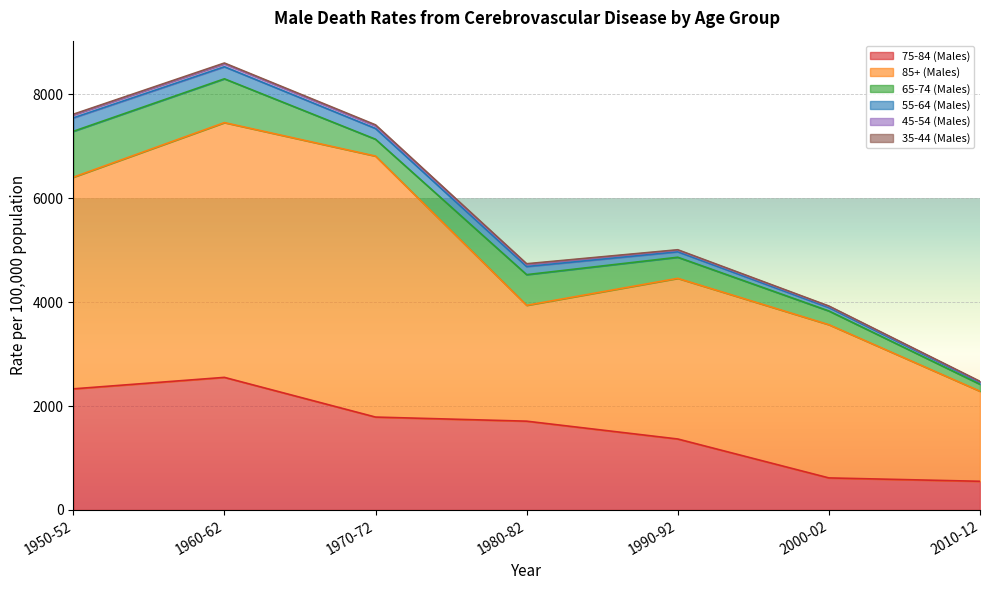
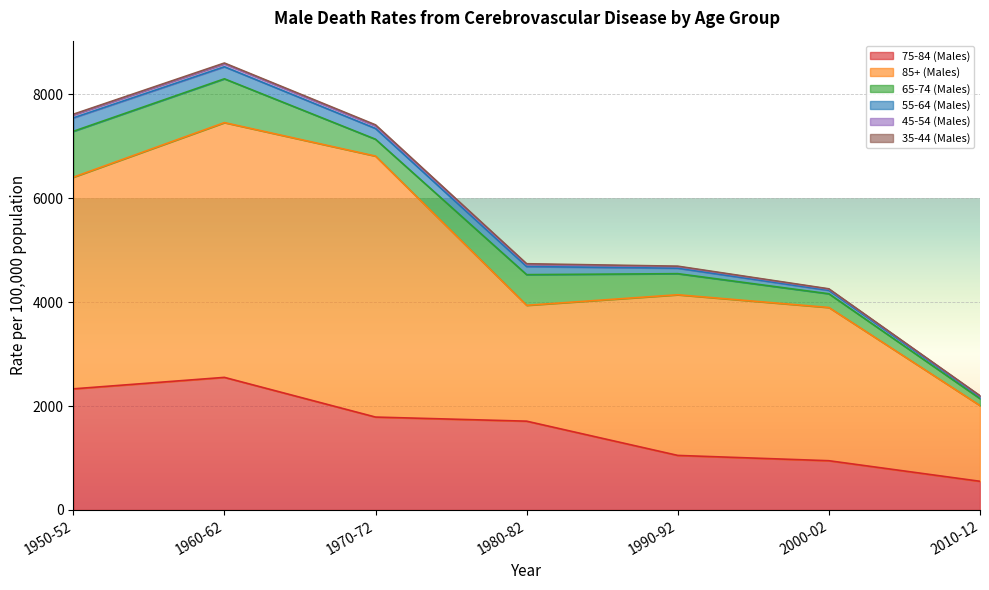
  {
    "75-84 (Males)": {
      "1950-52": 2300,
      "1960-62": 2600,
      "1970-72": 1800,
      "1980-82": 1700,
-     "1990-92": 1400,
-     "2000-02": 600,
+     "1990-92": 1100,
+     "2000-02": 900,
      "2010-12": 600
    },
    "85+ (Males)": {
      "1950-52": 4100,
      "1960-62": 4900,
      "1970-72": 5000,
      "1980-82": 2200,
      "1990-92": 3100,
      "2000-02": 2900,
-     "2010-12": 1700
+     "2010-12": 1500
    },
    "65-74 (Males)": {
      "1950-52": 900,
      "1960-62": 800,
      "1970-72": 300,
      "1980-82": 600,
      "1990-92": 400,
      "2000-02": 300
    },
    "55-64 (Males)": {
      "1950-52": 300,
      "1960-62": 200,
      "1970-72": 200
    }
  }
